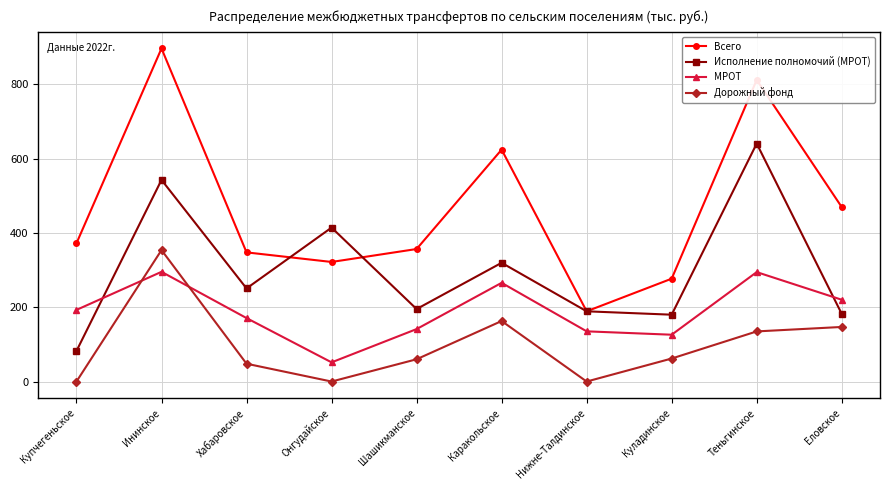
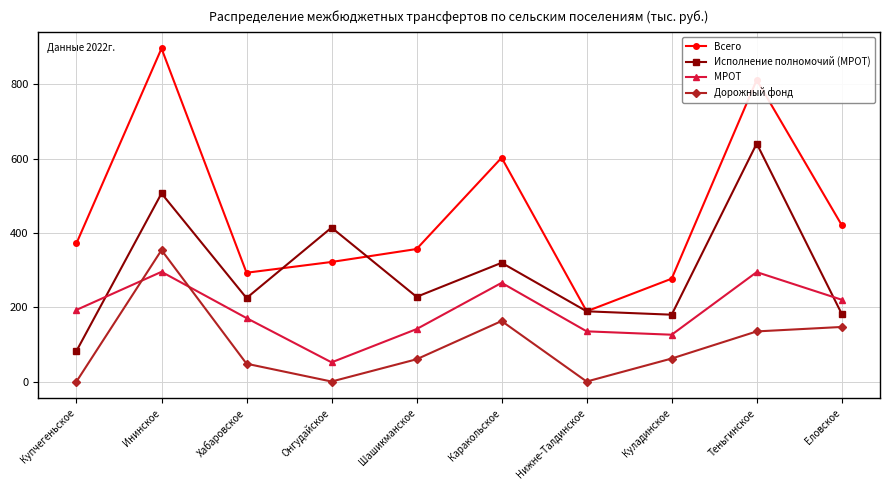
  {
    "Всего": {
      "Купчегеньское": 370,
      "Ининское": 900,
-     "Хабаровское": 350,
+     "Хабаровское": 290,
      "Онгудайское": 320,
      "Шашикманское": 360,
-     "Каракольское": 620,
+     "Каракольское": 600,
      "Куладинское": 280,
-     "Еловское": 470
+     "Еловское": 420
    },
    "Исполнение полномочий (МРОТ)": {
      "Купчегеньское": 80,
-     "Ининское": 540,
-     "Хабаровское": 250,
+     "Ининское": 510,
+     "Хабаровское": 220,
      "Онгудайское": 410,
-     "Шашикманское": 200,
+     "Шашикманское": 230,
      "Каракольское": 320,
      "Куладинское": 180,
      "Теньгинское": 640,
      "Еловское": 180
    }
  }
